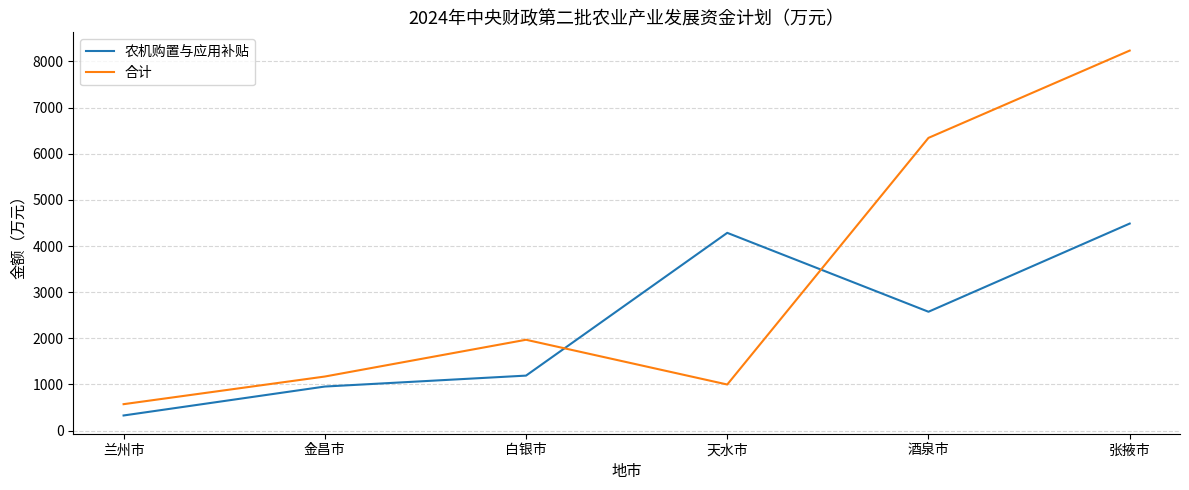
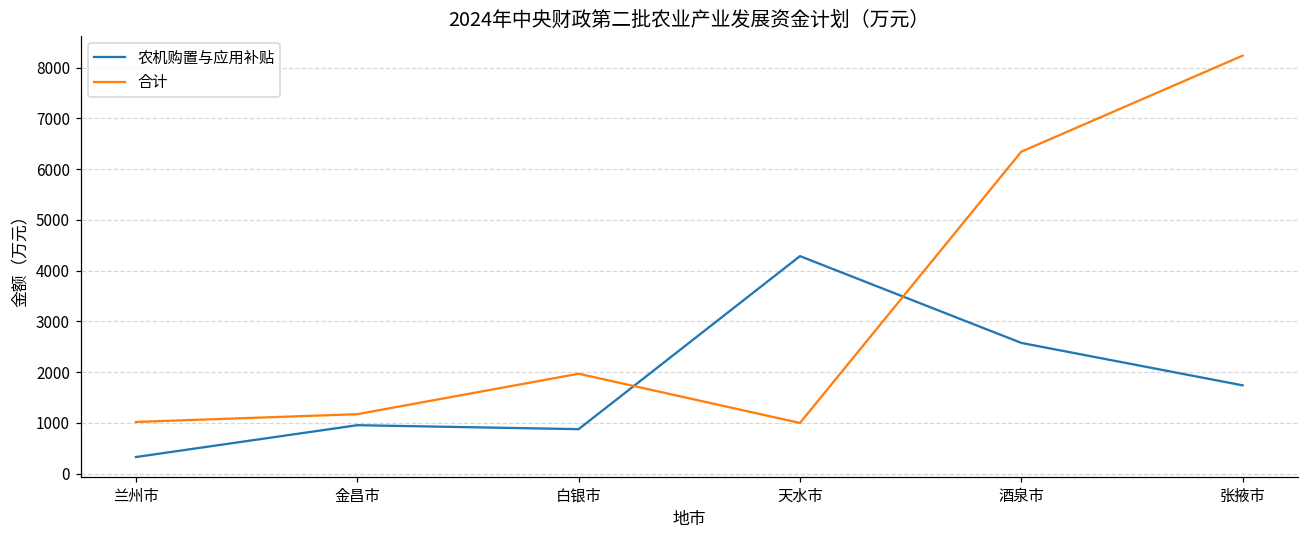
  {
    "农机购置与应用补贴": {
      "兰州市": 300,
      "金昌市": 1000,
-     "白银市": 1200,
+     "白银市": 900,
      "天水市": 4300,
      "酒泉市": 2600,
-     "张掖市": 4500
+     "张掖市": 1700
    },
    "合计": {
-     "兰州市": 600,
+     "兰州市": 1000,
      "金昌市": 1200,
      "白银市": 2000,
      "天水市": 1000,
      "酒泉市": 6300,
      "张掖市": 8200
    }
  }
